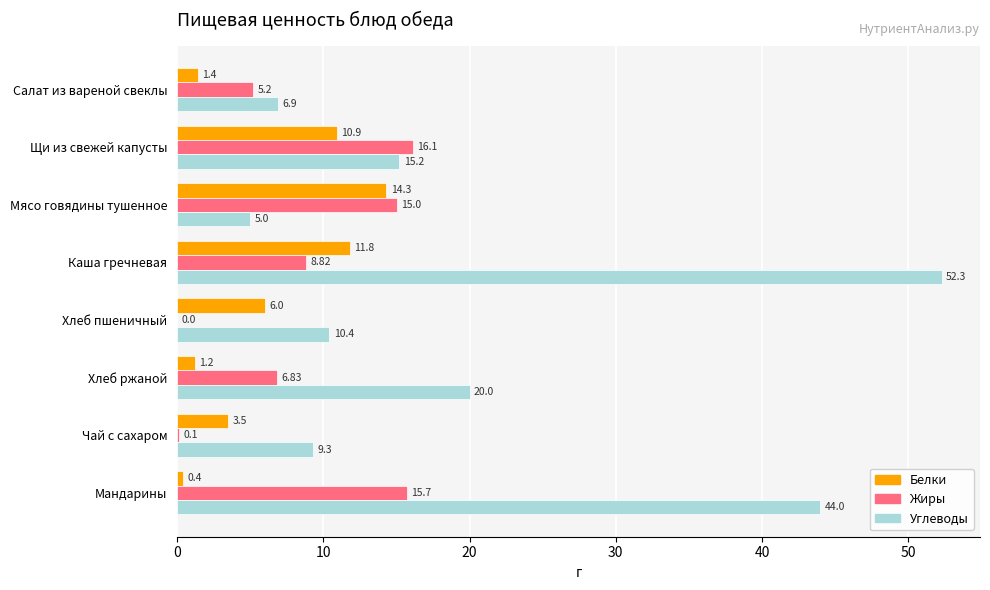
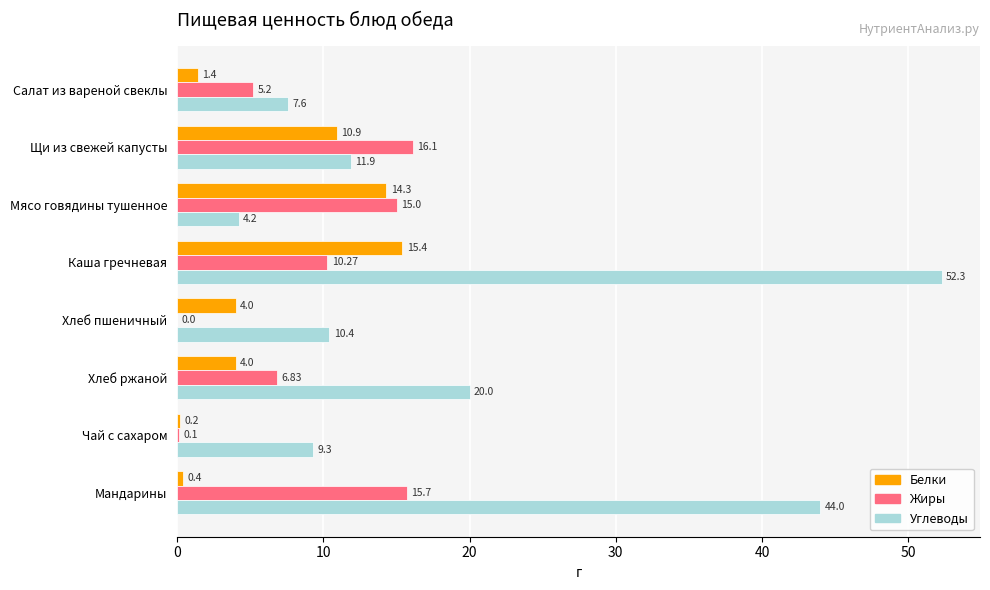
  {
    "Белки": {
      "Салат из вареной свеклы": 1.4,
      "Щи из свежей капусты": 10.9,
      "Мясо говядины тушенное": 14.3,
-     "Каша гречневая": 11.8,
-     "Хлеб пшеничный": 6.0,
-     "Хлеб ржаной": 1.2,
-     "Чай с сахаром": 3.5,
+     "Каша гречневая": 15.4,
+     "Хлеб пшеничный": 4.0,
+     "Хлеб ржаной": 4.0,
+     "Чай с сахаром": 0.2,
      "Мандарины": 0.4
    },
    "Жиры": {
      "Салат из вареной свеклы": 5.2,
      "Щи из свежей капусты": 16.1,
      "Мясо говядины тушенное": 15.0,
-     "Каша гречневая": 8.82,
+     "Каша гречневая": 10.27,
      "Хлеб пшеничный": 0.0,
      "Хлеб ржаной": 6.83,
      "Чай с сахаром": 0.1,
      "Мандарины": 15.7
    },
    "Углеводы": {
-     "Салат из вареной свеклы": 6.9,
-     "Щи из свежей капусты": 15.2,
-     "Мясо говядины тушенное": 5.0,
+     "Салат из вареной свеклы": 7.6,
+     "Щи из свежей капусты": 11.9,
+     "Мясо говядины тушенное": 4.2,
      "Каша гречневая": 52.3,
      "Хлеб пшеничный": 10.4,
      "Хлеб ржаной": 20.0,
      "Чай с сахаром": 9.3,
      "Мандарины": 44.0
    }
  }
